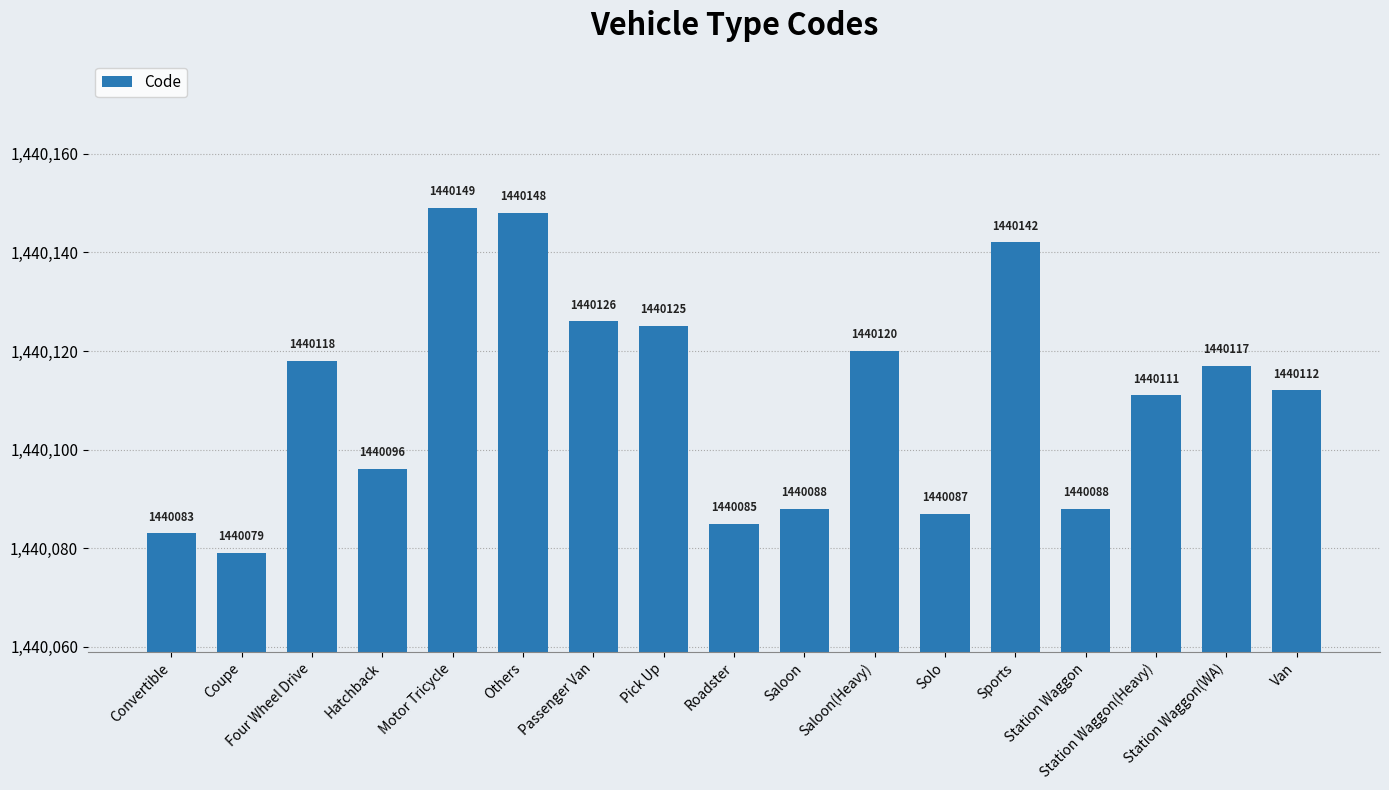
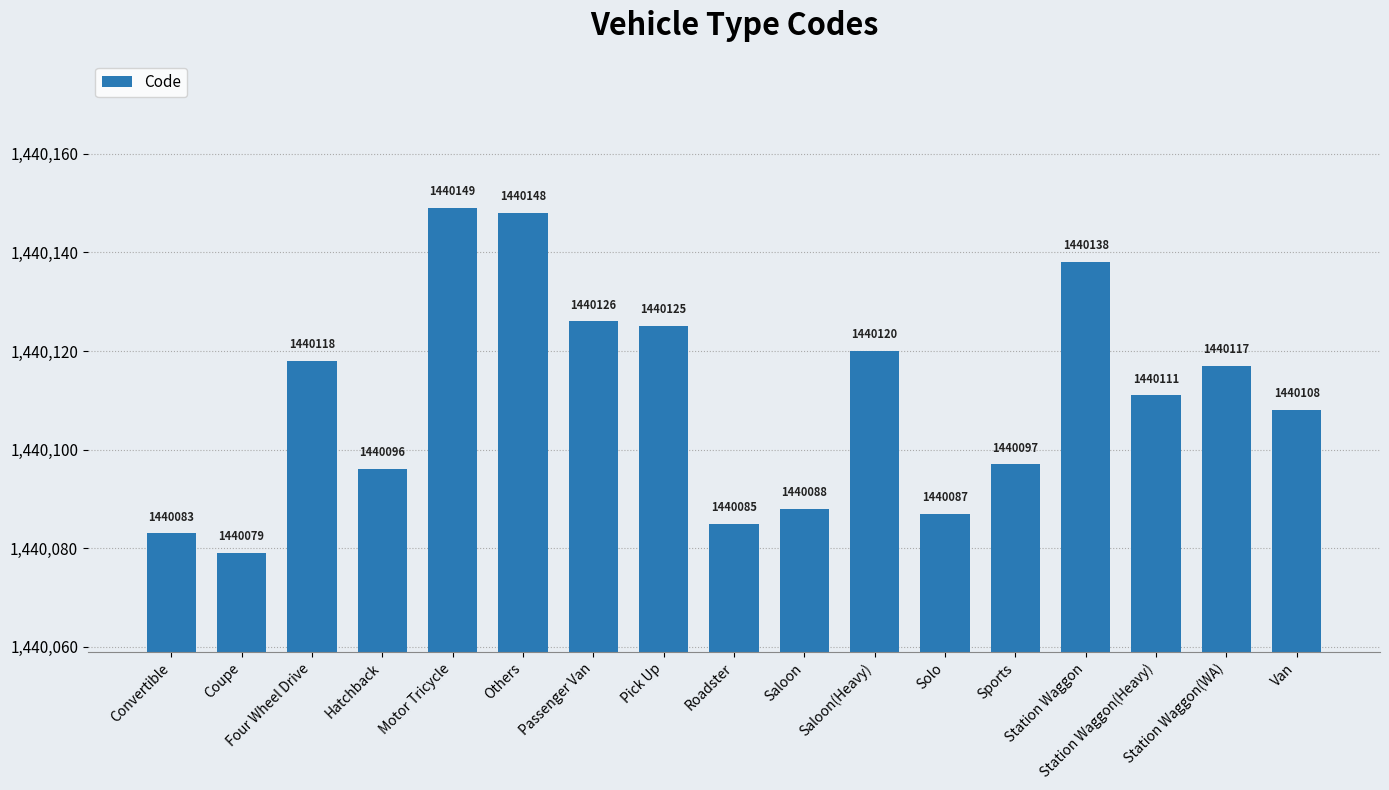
  {
    "Convertible": 1440083,
    "Coupe": 1440079,
    "Four Wheel Drive": 1440118,
    "Hatchback": 1440096,
    "Motor Tricycle": 1440149,
    "Others": 1440148,
    "Passenger Van": 1440126,
    "Pick Up": 1440125,
    "Roadster": 1440085,
    "Saloon": 1440088,
    "Saloon(Heavy)": 1440120,
    "Solo": 1440087,
-   "Sports": 1440142,
-   "Station Waggon": 1440088,
+   "Sports": 1440097,
+   "Station Waggon": 1440138,
    "Station Waggon(Heavy)": 1440111,
    "Station Waggon(WA)": 1440117,
-   "Van": 1440112
+   "Van": 1440108
  }
